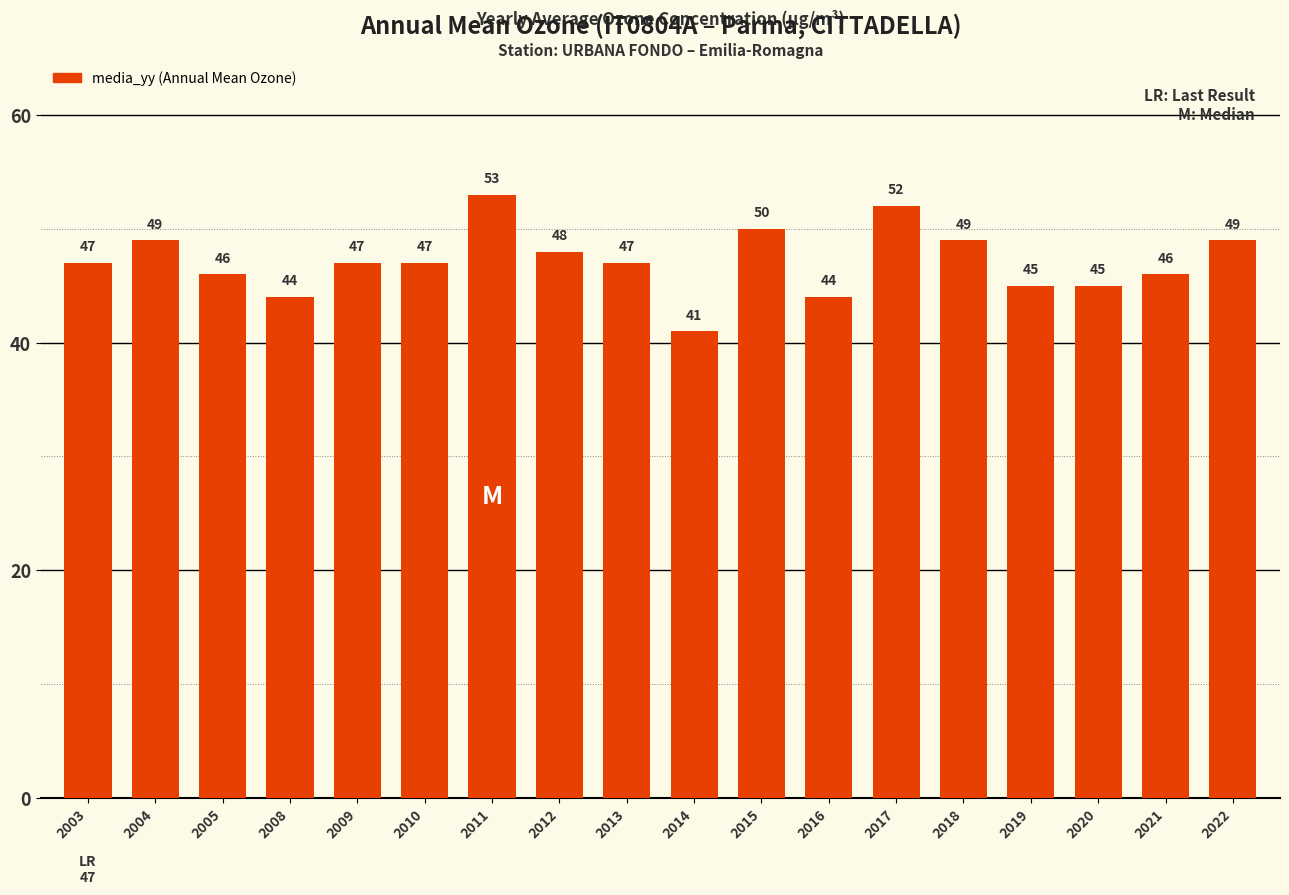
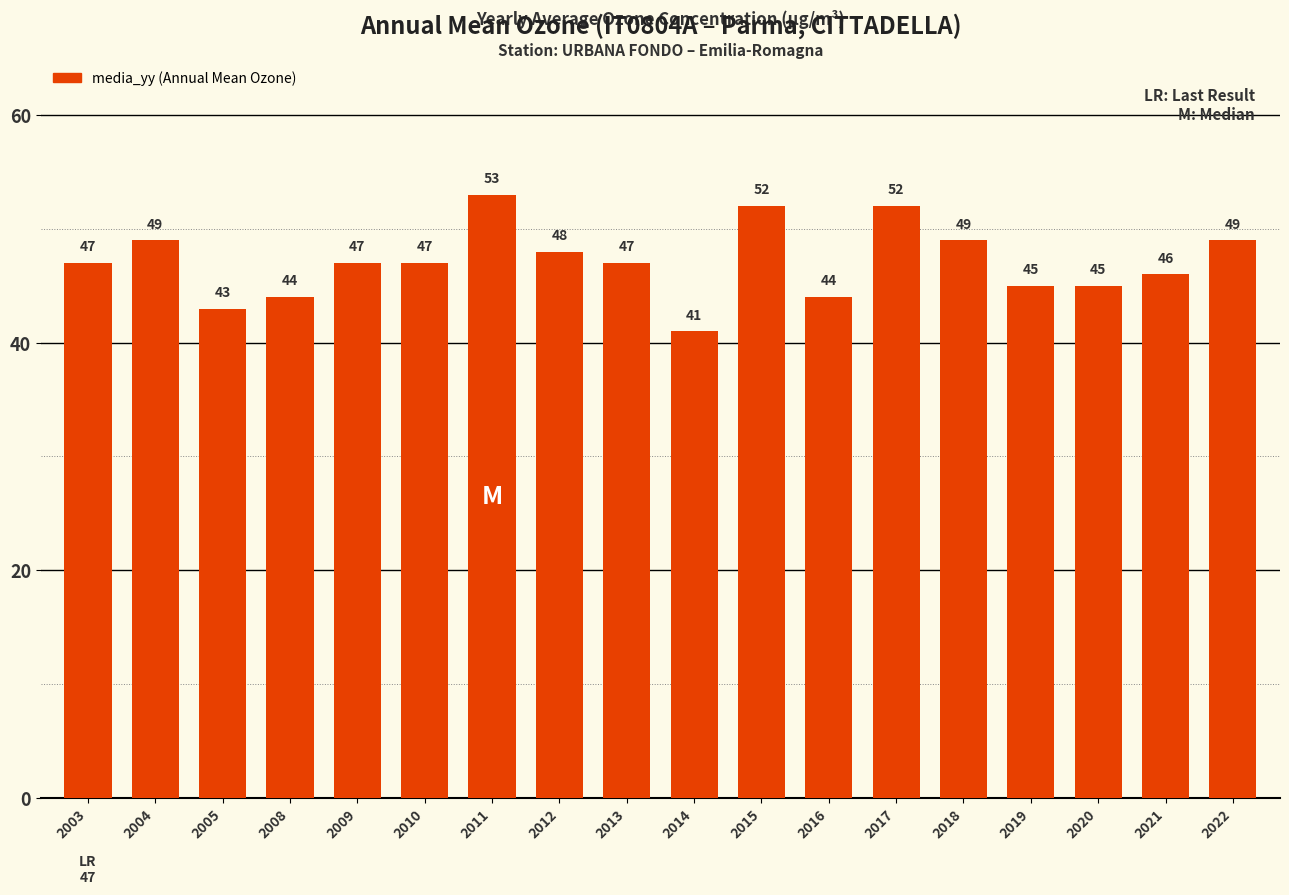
  {
    "2003": 47,
    "2004": 49,
-   "2005": 46,
+   "2005": 43,
    "2008": 44,
    "2009": 47,
    "2010": 47,
    "2011": 53,
    "2012": 48,
    "2013": 47,
    "2014": 41,
-   "2015": 50,
+   "2015": 52,
    "2016": 44,
    "2017": 52,
    "2018": 49,
    "2019": 45,
    "2020": 45,
    "2021": 46,
    "2022": 49
  }
